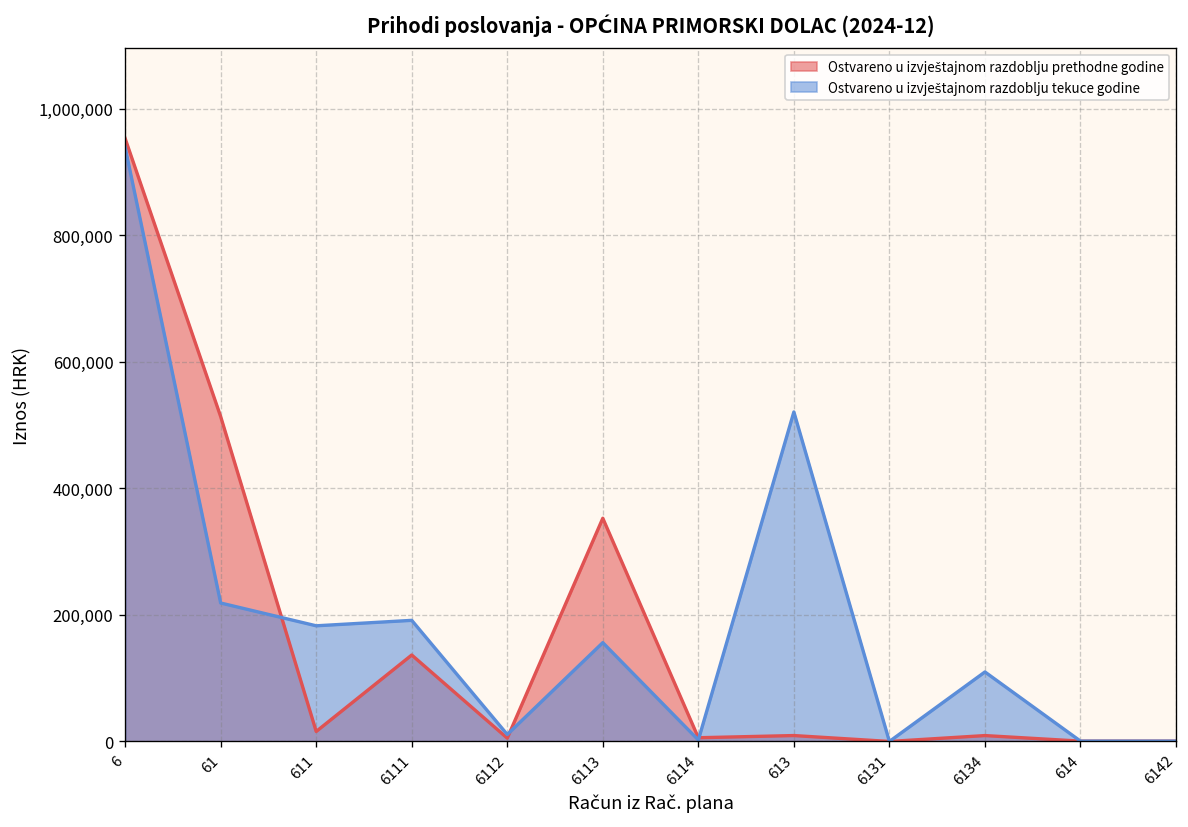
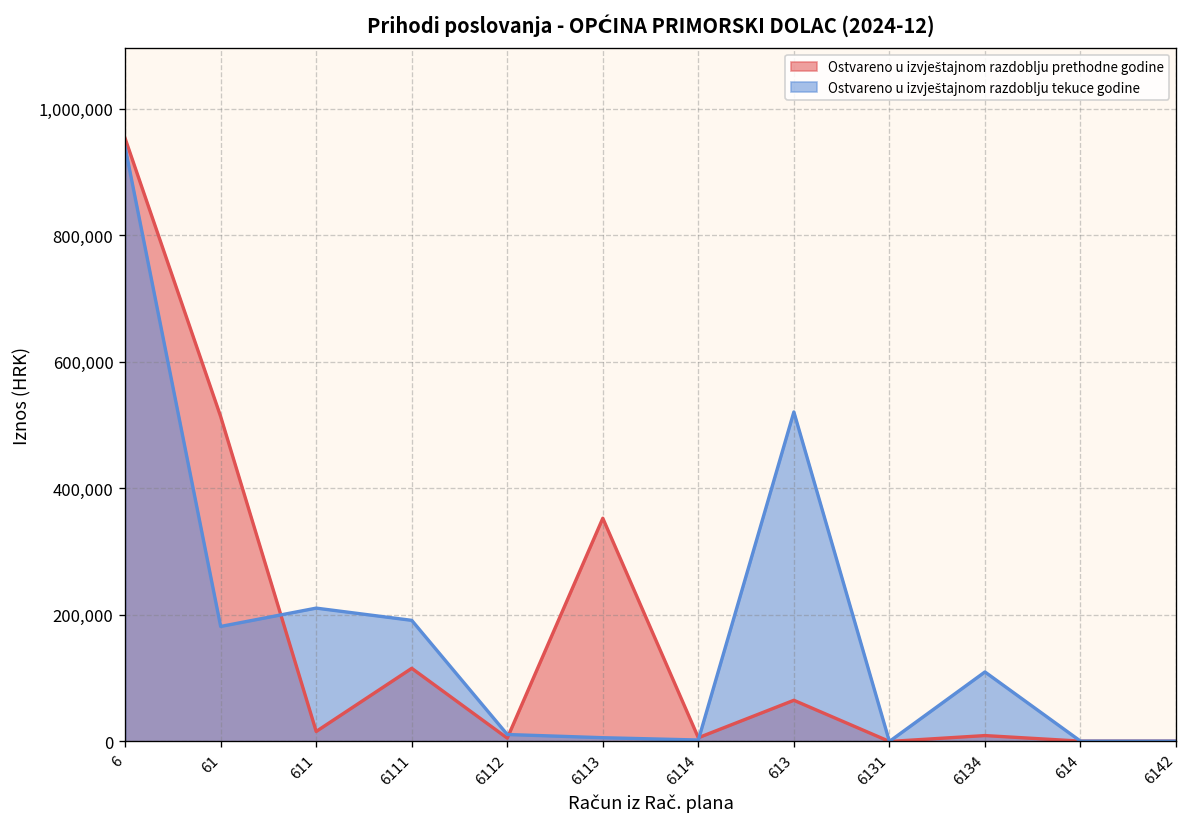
  {
    "Ostvareno u izvještajnom razdoblju prethodne godine": {
      "6": "950,000",
      "61": "510,000",
      "611": "20,000",
-     "6111": "140,000",
+     "6111": "120,000",
      "6112": "10,000",
      "6113": "350,000",
-     "613": "10,000",
+     "613": "70,000",
      "6134": "10,000"
    },
    "Ostvareno u izvještajnom razdoblju tekuce godine": {
      "6": "940,000",
-     "61": "220,000",
-     "611": "180,000",
+     "61": "180,000",
+     "611": "210,000",
      "6111": "190,000",
      "6112": "10,000",
-     "6113": "160,000",
+     "6113": "10,000",
      "613": "520,000",
      "6134": "110,000"
    }
  }
